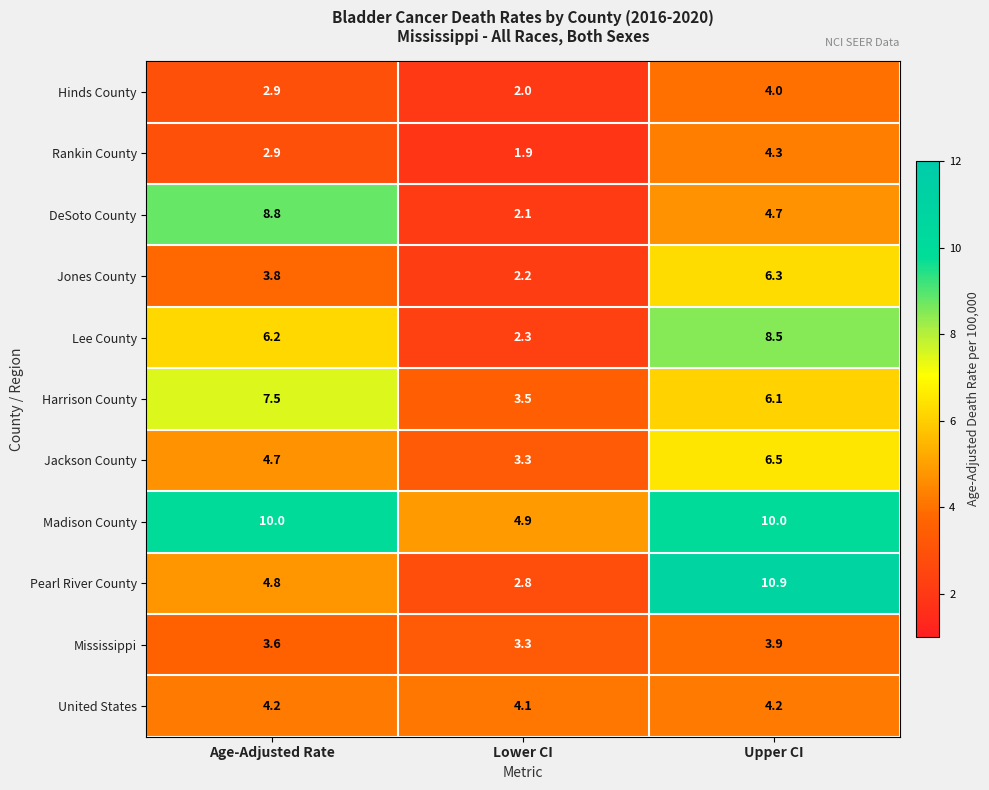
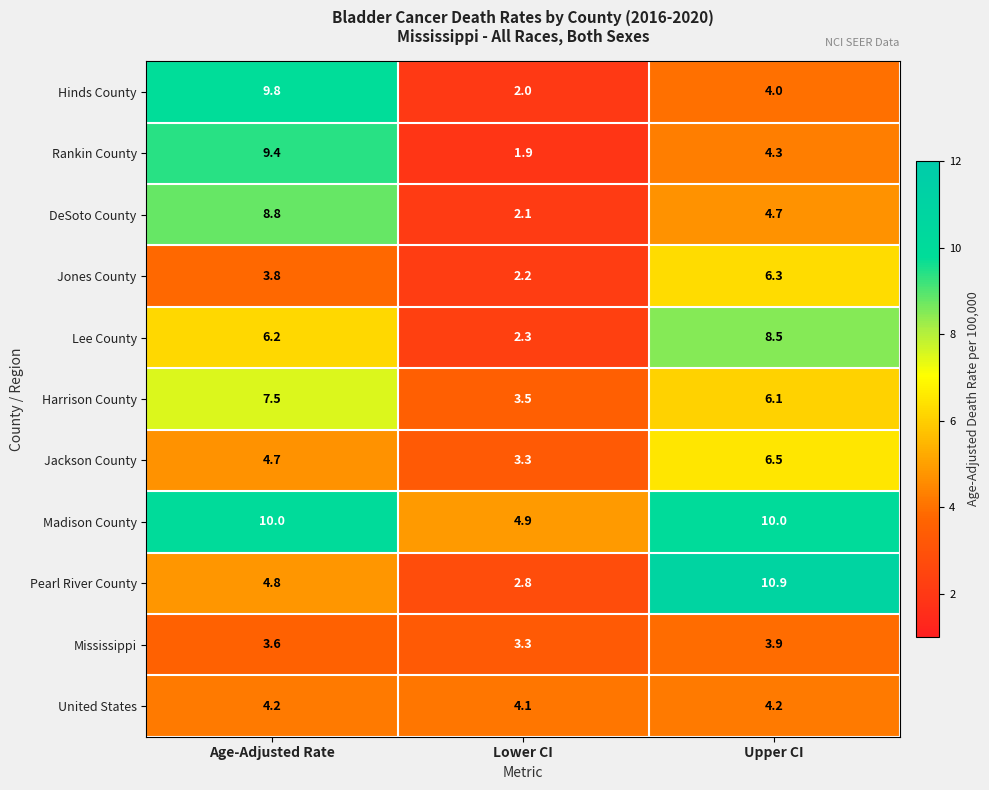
  {
    "Hinds County": {
-     "Age-Adjusted Rate": 2.9,
+     "Age-Adjusted Rate": 9.8,
      "Lower CI": 2.0,
      "Upper CI": 4.0
    },
    "Rankin County": {
-     "Age-Adjusted Rate": 2.9,
+     "Age-Adjusted Rate": 9.4,
      "Lower CI": 1.9,
      "Upper CI": 4.3
    },
    "DeSoto County": {
      "Age-Adjusted Rate": 8.8,
      "Lower CI": 2.1,
      "Upper CI": 4.7
    },
    "Jones County": {
      "Age-Adjusted Rate": 3.8,
      "Lower CI": 2.2,
      "Upper CI": 6.3
    },
    "Lee County": {
      "Age-Adjusted Rate": 6.2,
      "Lower CI": 2.3,
      "Upper CI": 8.5
    },
    "Harrison County": {
      "Age-Adjusted Rate": 7.5,
      "Lower CI": 3.5,
      "Upper CI": 6.1
    },
    "Jackson County": {
      "Age-Adjusted Rate": 4.7,
      "Lower CI": 3.3,
      "Upper CI": 6.5
    },
    "Madison County": {
      "Age-Adjusted Rate": 10.0,
      "Lower CI": 4.9,
      "Upper CI": 10.0
    },
    "Pearl River County": {
      "Age-Adjusted Rate": 4.8,
      "Lower CI": 2.8,
      "Upper CI": 10.9
    },
    "Mississippi": {
      "Age-Adjusted Rate": 3.6,
      "Lower CI": 3.3,
      "Upper CI": 3.9
    },
    "United States": {
      "Age-Adjusted Rate": 4.2,
      "Lower CI": 4.1,
      "Upper CI": 4.2
    }
  }
